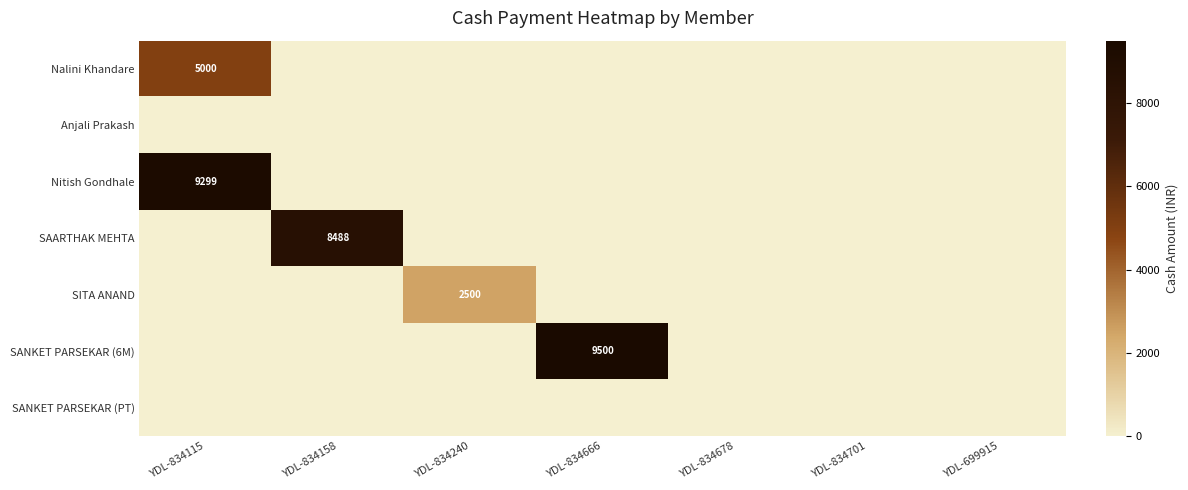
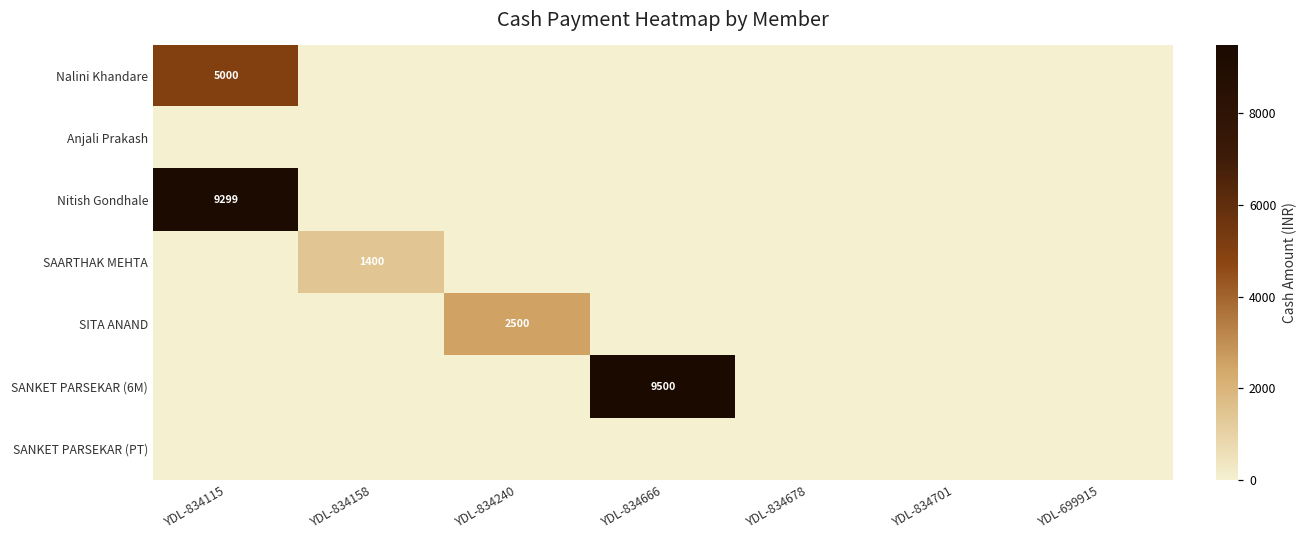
  {
    "Nalini Khandare": {
      "YDL-834115": 5000
    },
    "Nitish Gondhale": {
      "YDL-834115": 9299
    },
    "SAARTHAK MEHTA": {
-     "YDL-834158": 8488
+     "YDL-834158": 1400
    },
    "SITA ANAND": {
      "YDL-834240": 2500
    },
    "SANKET PARSEKAR (6M)": {
      "YDL-834666": 9500
    }
  }
